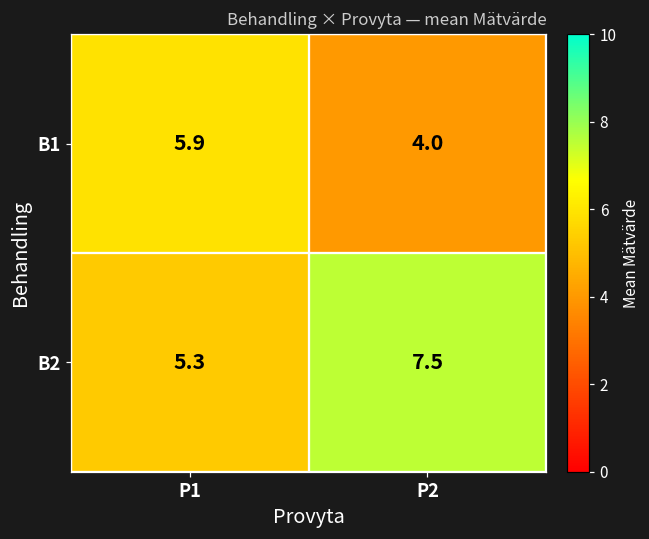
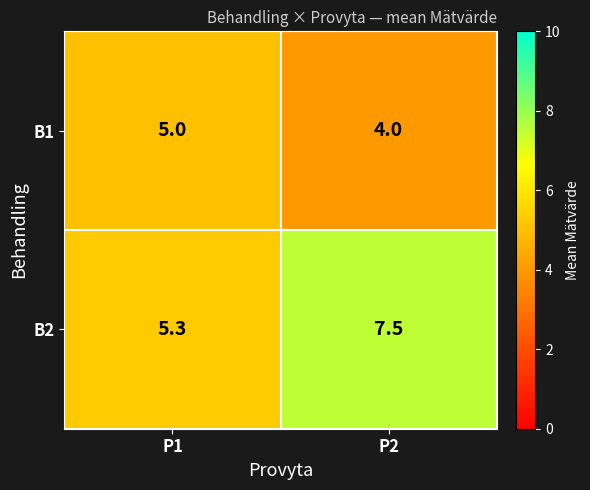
  {
    "B1": {
-     "P1": 5.9,
+     "P1": 5.0,
      "P2": 4.0
    },
    "B2": {
      "P1": 5.3,
      "P2": 7.5
    }
  }
